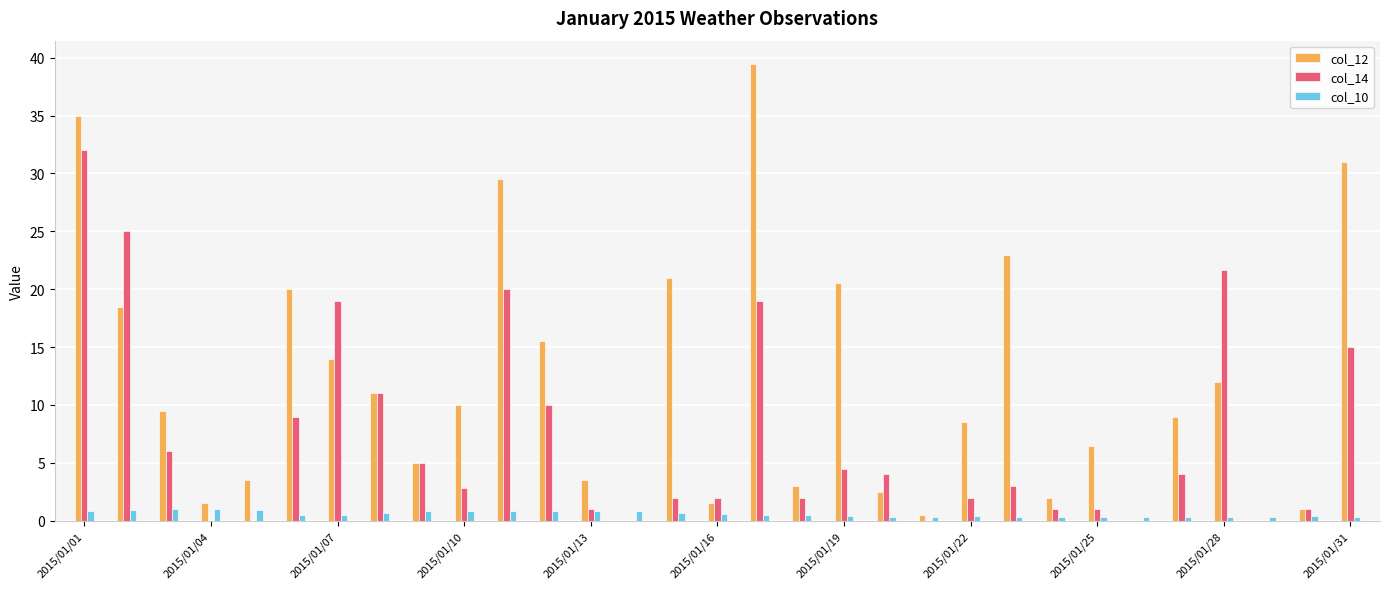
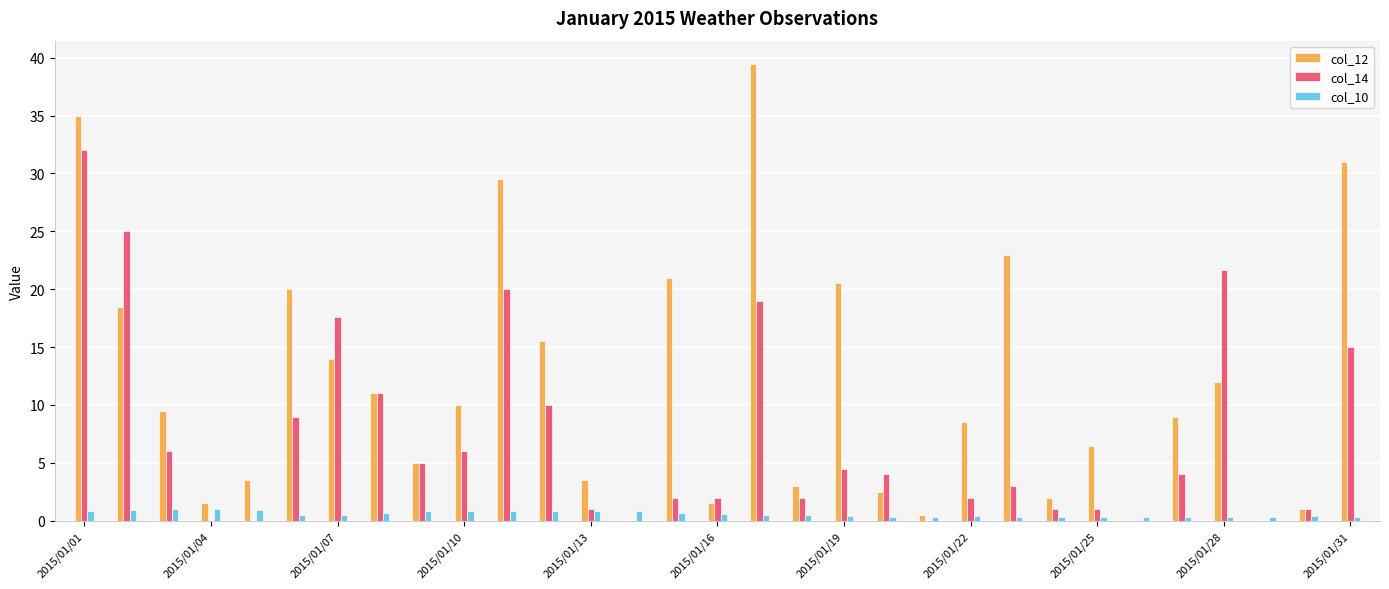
  {
    "col_14": {
      "2015/01/01": 32.0,
      "2015/01/04": 0.0,
-     "2015/01/07": 19.0,
-     "2015/01/10": 2.8,
+     "2015/01/07": 17.6,
+     "2015/01/10": 6.0,
      "2015/01/13": 1.0,
      "2015/01/16": 2.0,
      "2015/01/19": 4.5,
      "2015/01/22": 2.0,
      "2015/01/25": 1.0,
      "2015/01/28": 21.7,
      "2015/01/31": 15.0
    }
  }
